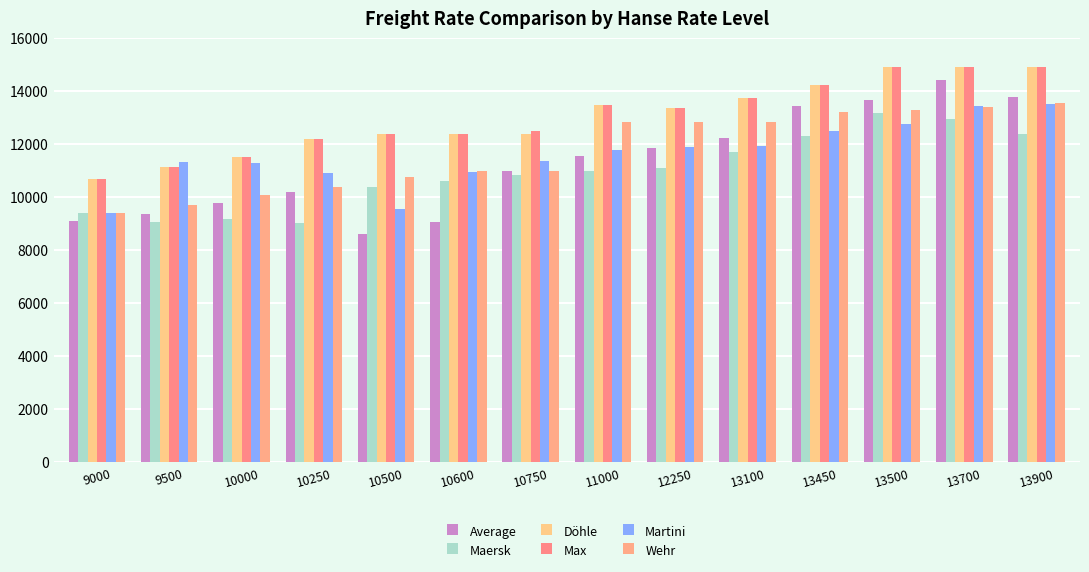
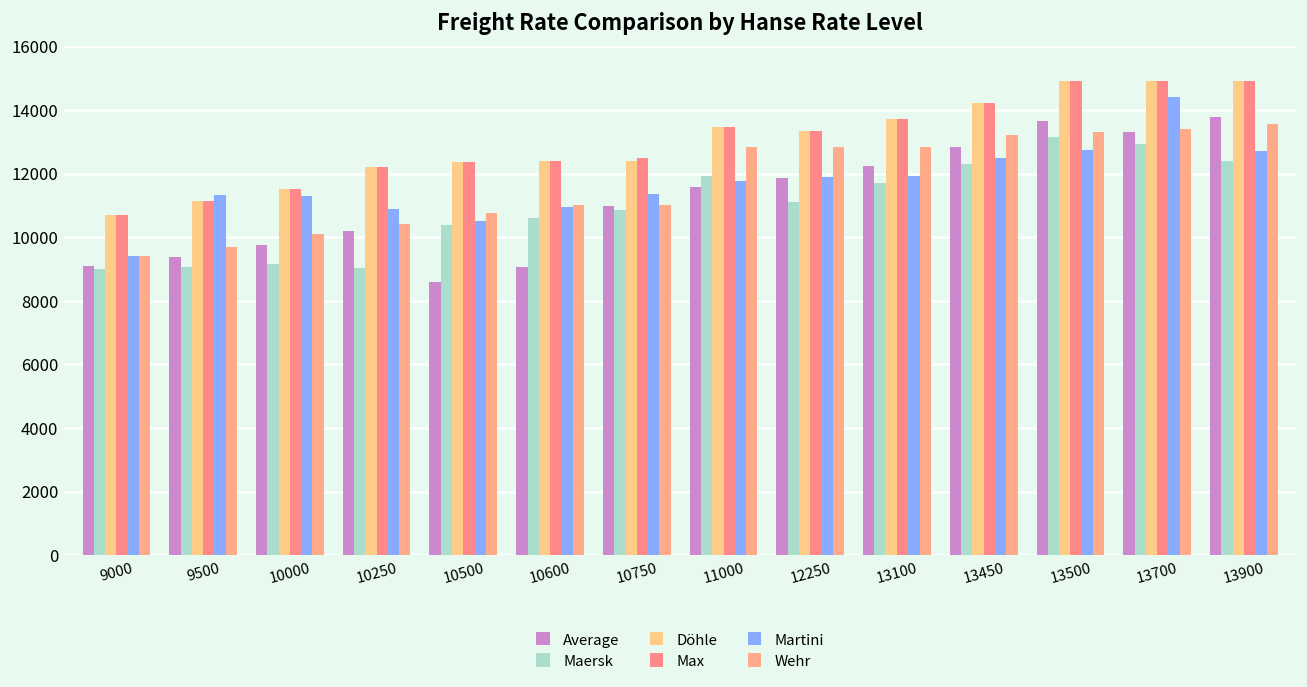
  {
    "Average": {
      "9000": 9100,
      "9500": 9400,
      "10000": 9800,
      "10250": 10200,
      "10500": 8600,
      "10600": 9100,
      "10750": 11000,
      "11000": 11600,
      "12250": 11900,
      "13100": 12200,
-     "13450": 13400,
+     "13450": 12800,
      "13500": 13700,
-     "13700": 14400,
+     "13700": 13300,
      "13900": 13800
    },
    "Maersk": {
-     "9000": 9400,
+     "9000": 9000,
      "9500": 9100,
      "10000": 9200,
      "10250": 9000,
      "10500": 10400,
      "10600": 10600,
      "10750": 10900,
-     "11000": 11000,
+     "11000": 11900,
      "12250": 11100,
      "13100": 11700,
      "13450": 12300,
      "13500": 13200,
      "13700": 12900,
      "13900": 12400
    },
    "Martini": {
      "9000": 9400,
      "9500": 11300,
      "10000": 11300,
      "10250": 10900,
-     "10500": 9500,
+     "10500": 10500,
      "10600": 11000,
      "10750": 11400,
      "11000": 11800,
      "12250": 11900,
      "13100": 11900,
      "13450": 12500,
      "13500": 12800,
-     "13700": 13500,
-     "13900": 13500
+     "13700": 14400,
+     "13900": 12700
    }
  }
